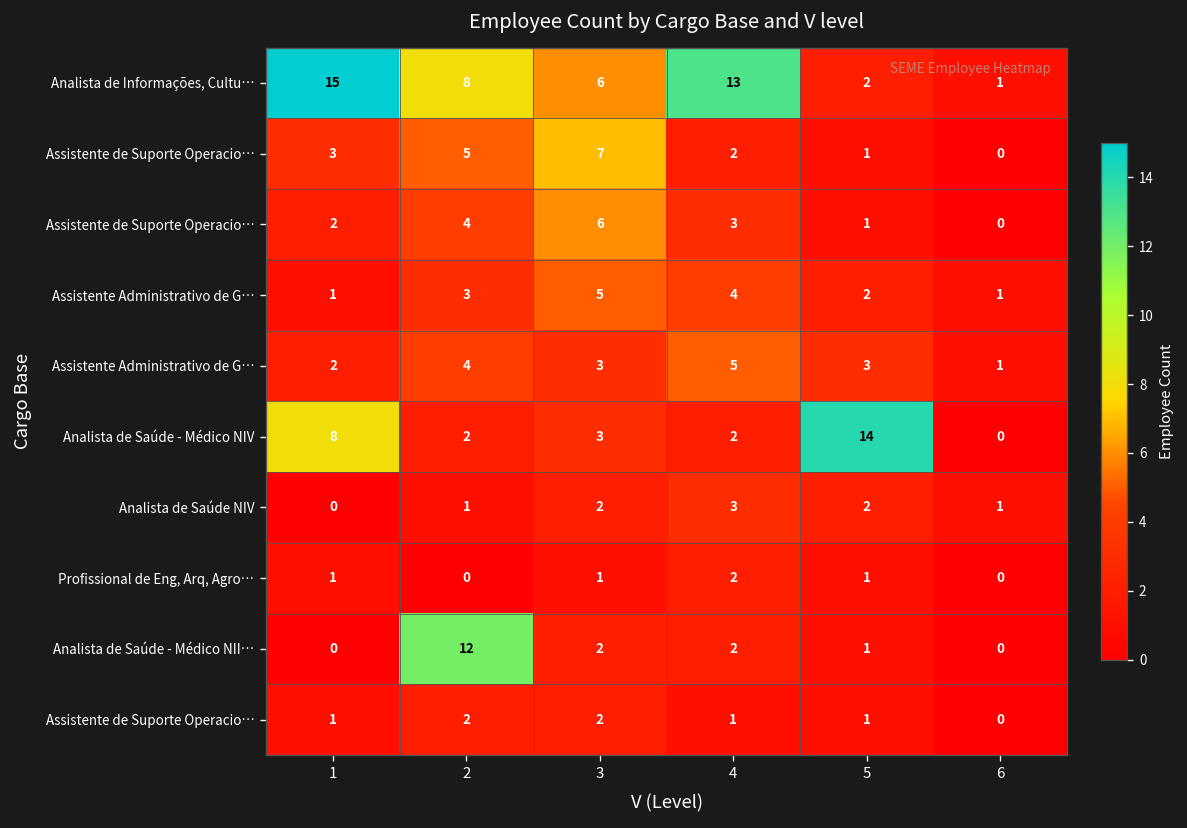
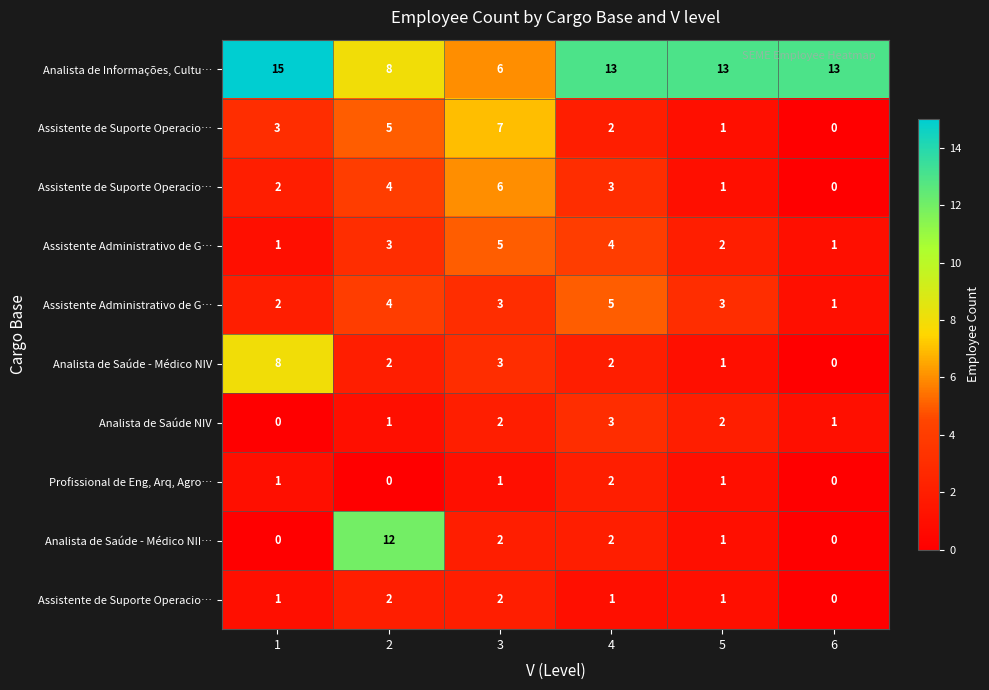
  {
    "Analista de Informações, Cultu…": {
      "1": 15,
      "2": 8,
      "3": 6,
      "4": 13,
-     "5": 2,
-     "6": 1
+     "5": 13,
+     "6": 13
    },
    "Analista de Saúde - Médico NIV": {
      "1": 8,
      "2": 2,
      "3": 3,
      "4": 2,
-     "5": 14,
+     "5": 1,
      "6": 0
    },
    "Analista de Saúde NIV": {
      "1": 0,
      "2": 1,
      "3": 2,
      "4": 3,
      "5": 2,
      "6": 1
    },
    "Profissional de Eng, Arq, Agro…": {
      "1": 1,
      "2": 0,
      "3": 1,
      "4": 2,
      "5": 1,
      "6": 0
    },
    "Analista de Saúde - Médico NII…": {
      "1": 0,
      "2": 12,
      "3": 2,
      "4": 2,
      "5": 1,
      "6": 0
    }
  }
